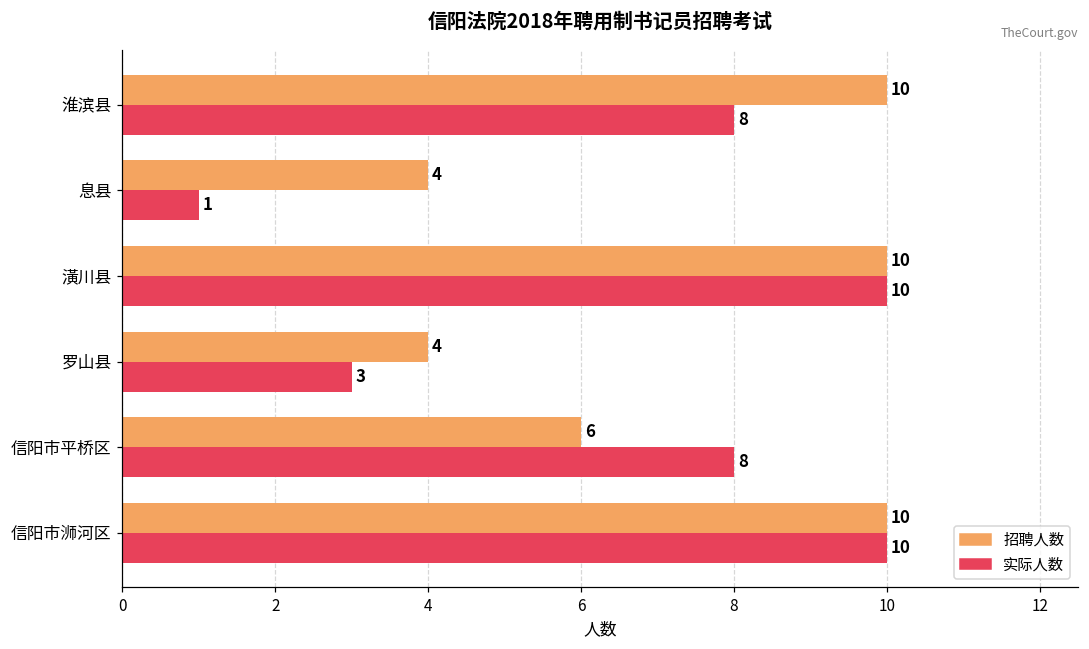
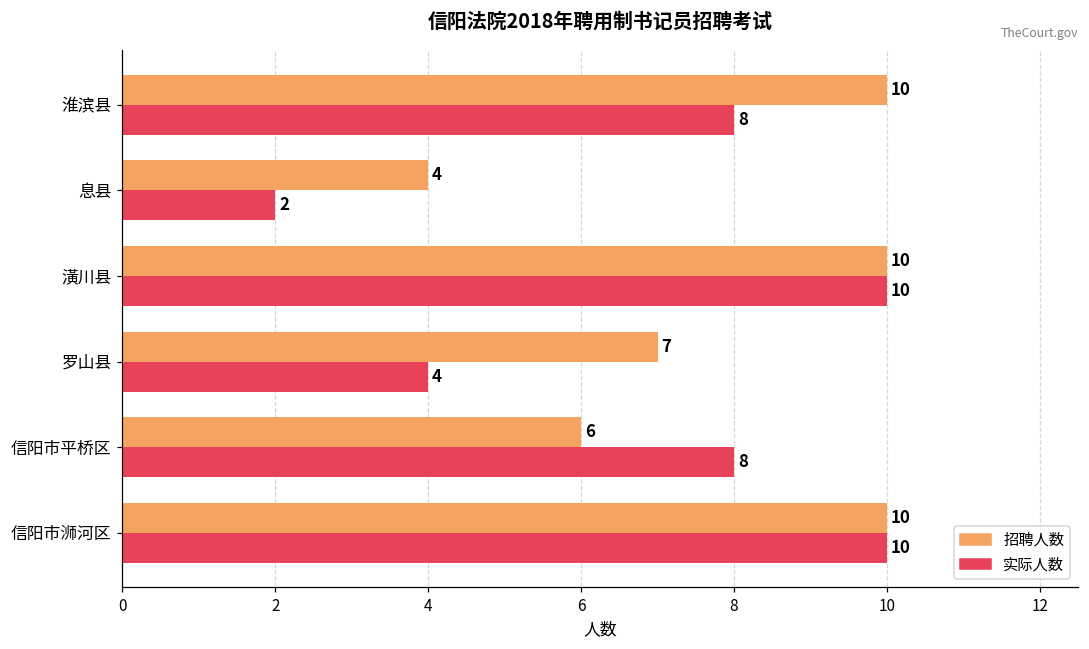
  {
    "招聘人数": {
      "淮滨县": 10,
      "息县": 4,
      "潢川县": 10,
-     "罗山县": 4,
+     "罗山县": 7,
      "信阳市平桥区": 6,
      "信阳市浉河区": 10
    },
    "实际人数": {
      "淮滨县": 8,
-     "息县": 1,
+     "息县": 2,
      "潢川县": 10,
-     "罗山县": 3,
+     "罗山县": 4,
      "信阳市平桥区": 8,
      "信阳市浉河区": 10
    }
  }
